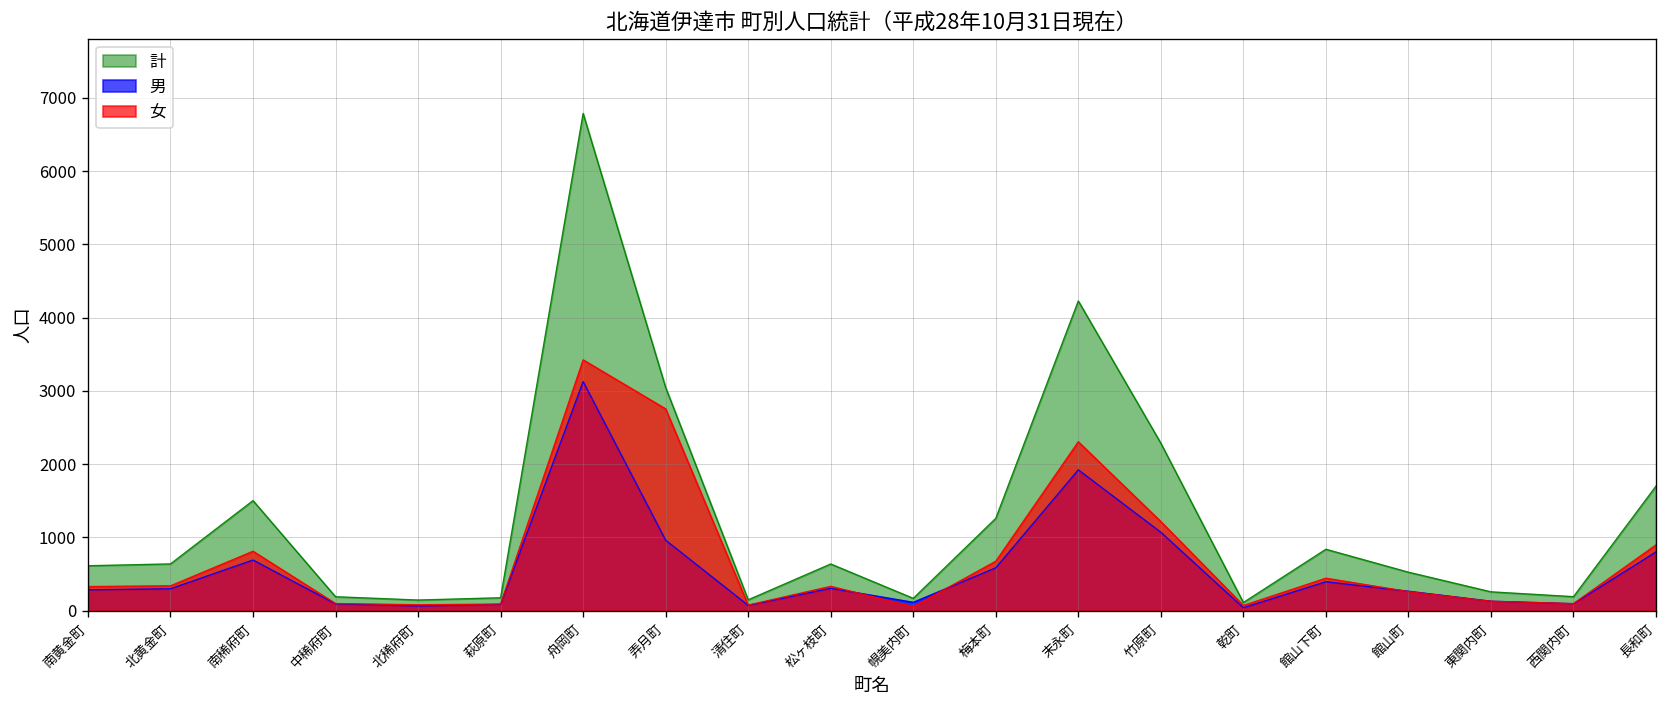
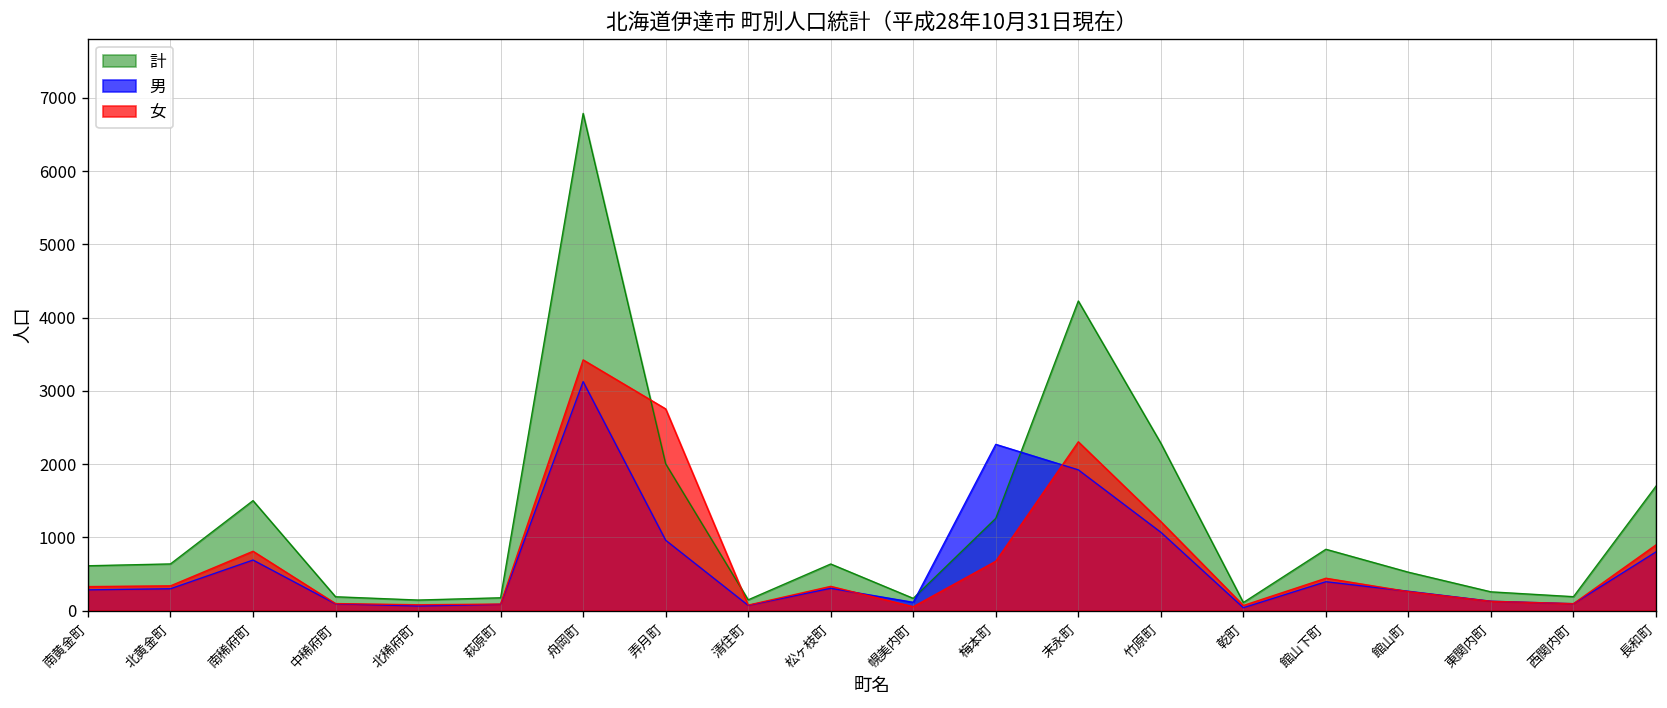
  {
    "計": {
      "南黄金町": 600,
      "北黄金町": 600,
      "南稀府町": 1500,
      "中稀府町": 200,
      "北稀府町": 100,
      "萩原町": 200,
      "舟岡町": 6800,
-     "弄月町": 3000,
+     "弄月町": 2000,
      "清住町": 100,
      "松ヶ枝町": 600,
      "幌美内町": 200,
      "梅本町": 1300,
      "末永町": 4200,
      "竹原町": 2300,
      "館山下町": 800,
      "館山町": 500,
      "東関内町": 300,
      "西関内町": 200,
      "長和町": 1700
    },
    "男": {
      "南黄金町": 300,
      "南稀府町": 700,
      "舟岡町": 3100,
      "弄月町": 1000,
      "幌美内町": 100,
-     "梅本町": 600,
+     "梅本町": 2300,
      "末永町": 1900,
      "竹原町": 1100,
      "館山下町": 400,
      "長和町": 800
    },
    "女": {
      "南黄金町": 300,
      "南稀府町": 800,
      "舟岡町": 3400,
      "弄月町": 2800,
      "幌美内町": 100,
      "梅本町": 700,
      "末永町": 2300,
      "竹原町": 1200,
      "館山下町": 400,
      "長和町": 900
    }
  }
